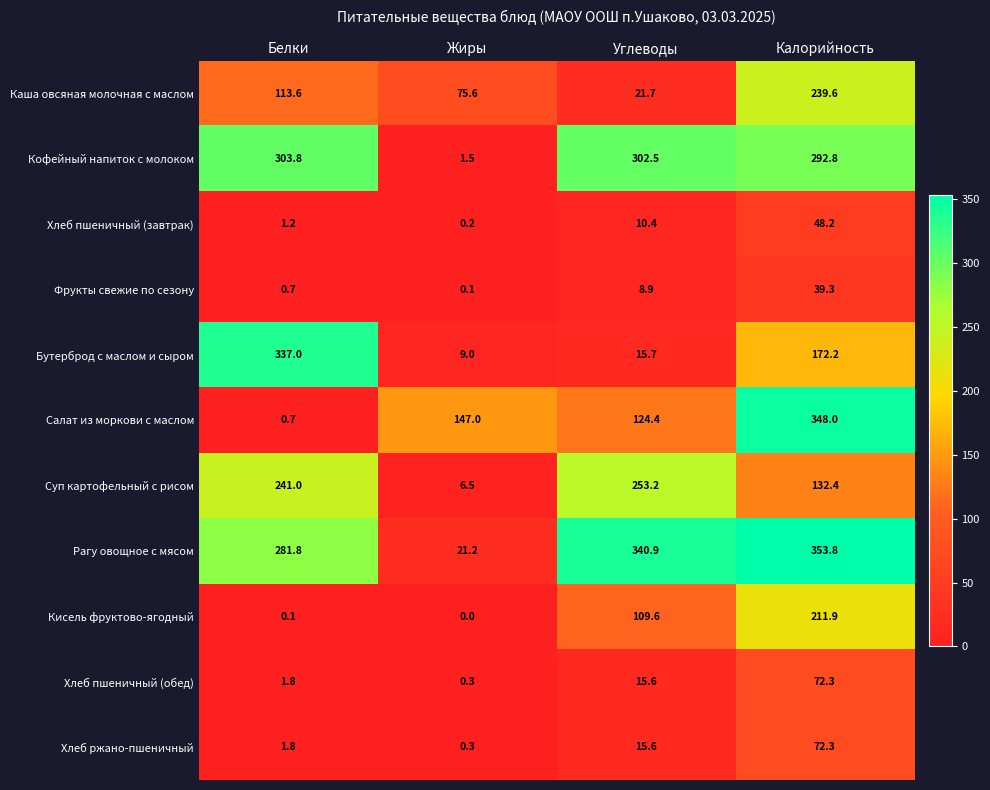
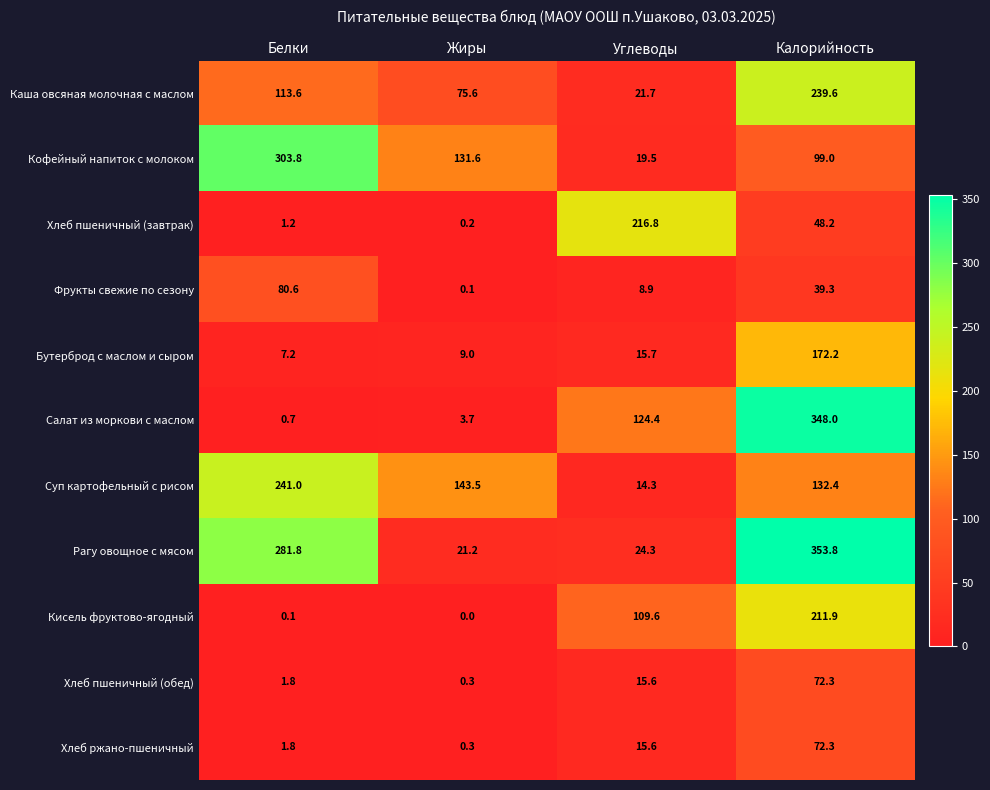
  {
    "Каша овсяная молочная с маслом": {
      "Белки": 113.6,
      "Жиры": 75.6,
      "Углеводы": 21.7,
      "Калорийность": 239.6
    },
    "Кофейный напиток с молоком": {
      "Белки": 303.8,
-     "Жиры": 1.5,
-     "Углеводы": 302.5,
-     "Калорийность": 292.8
+     "Жиры": 131.6,
+     "Углеводы": 19.5,
+     "Калорийность": 99.0
    },
    "Хлеб пшеничный (завтрак)": {
      "Белки": 1.2,
      "Жиры": 0.2,
-     "Углеводы": 10.4,
+     "Углеводы": 216.8,
      "Калорийность": 48.2
    },
    "Фрукты свежие по сезону": {
-     "Белки": 0.7,
+     "Белки": 80.6,
      "Жиры": 0.1,
      "Углеводы": 8.9,
      "Калорийность": 39.3
    },
    "Бутерброд с маслом и сыром": {
-     "Белки": 337.0,
+     "Белки": 7.2,
      "Жиры": 9.0,
      "Углеводы": 15.7,
      "Калорийность": 172.2
    },
    "Салат из моркови с маслом": {
      "Белки": 0.7,
-     "Жиры": 147.0,
+     "Жиры": 3.7,
      "Углеводы": 124.4,
      "Калорийность": 348.0
    },
    "Суп картофельный с рисом": {
      "Белки": 241.0,
-     "Жиры": 6.5,
-     "Углеводы": 253.2,
+     "Жиры": 143.5,
+     "Углеводы": 14.3,
      "Калорийность": 132.4
    },
    "Рагу овощное с мясом": {
      "Белки": 281.8,
      "Жиры": 21.2,
-     "Углеводы": 340.9,
+     "Углеводы": 24.3,
      "Калорийность": 353.8
    },
    "Кисель фруктово-ягодный": {
      "Белки": 0.1,
      "Жиры": 0.0,
      "Углеводы": 109.6,
      "Калорийность": 211.9
    },
    "Хлеб пшеничный (обед)": {
      "Белки": 1.8,
      "Жиры": 0.3,
      "Углеводы": 15.6,
      "Калорийность": 72.3
    },
    "Хлеб ржано-пшеничный": {
      "Белки": 1.8,
      "Жиры": 0.3,
      "Углеводы": 15.6,
      "Калорийность": 72.3
    }
  }
